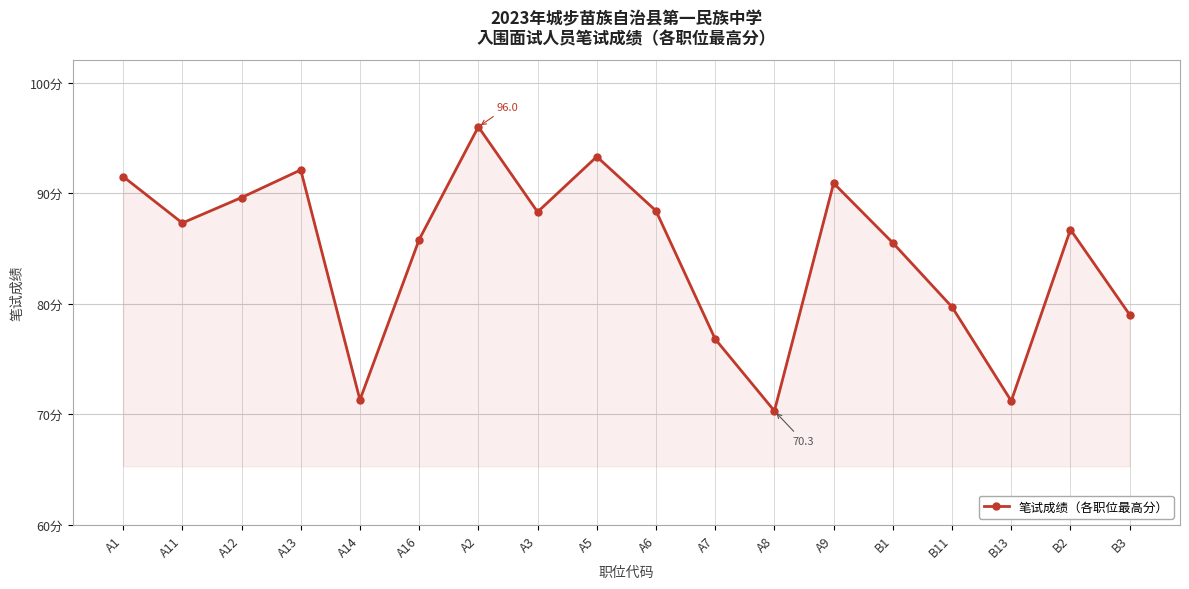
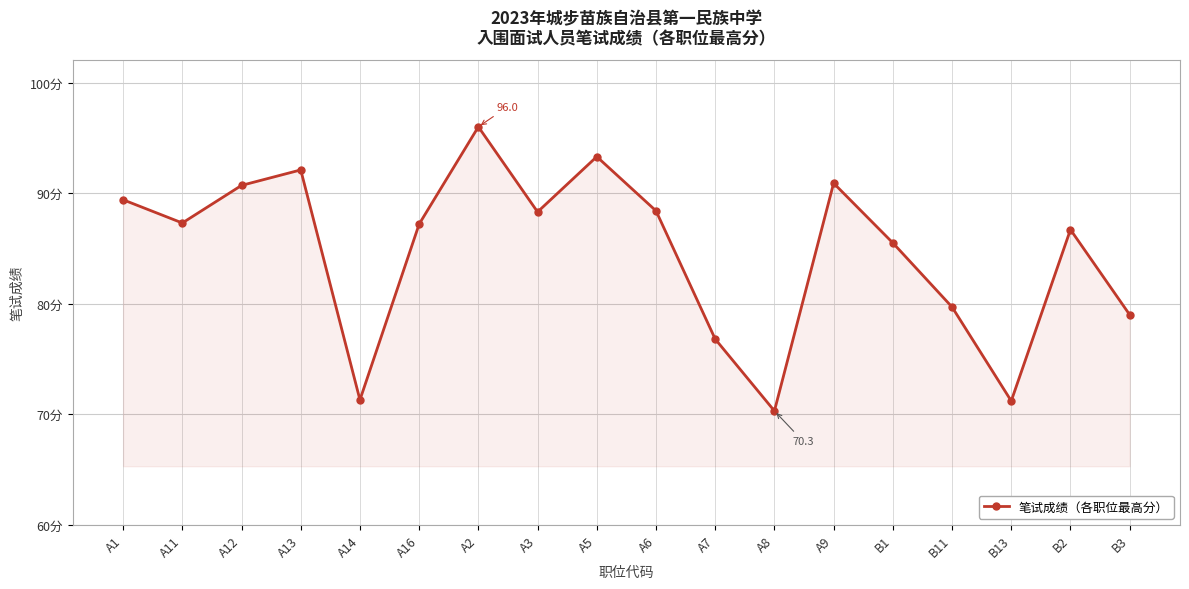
  {
-   "A1": "91.5分",
+   "A1": "89.4分",
    "A11": "87.3分",
-   "A12": "89.6分",
+   "A12": "90.7分",
    "A13": "92.1分",
    "A14": "71.3分",
-   "A16": "85.8分",
+   "A16": "87.2分",
    "A3": "88.3分",
    "A5": "93.3分",
    "A6": "88.4分",
    "A7": "76.8分",
    "A9": "90.9分",
    "B1": "85.5分",
    "B11": "79.7分",
    "B13": "71.2分",
    "B2": "86.7分",
    "B3": "79.0分"
  }
